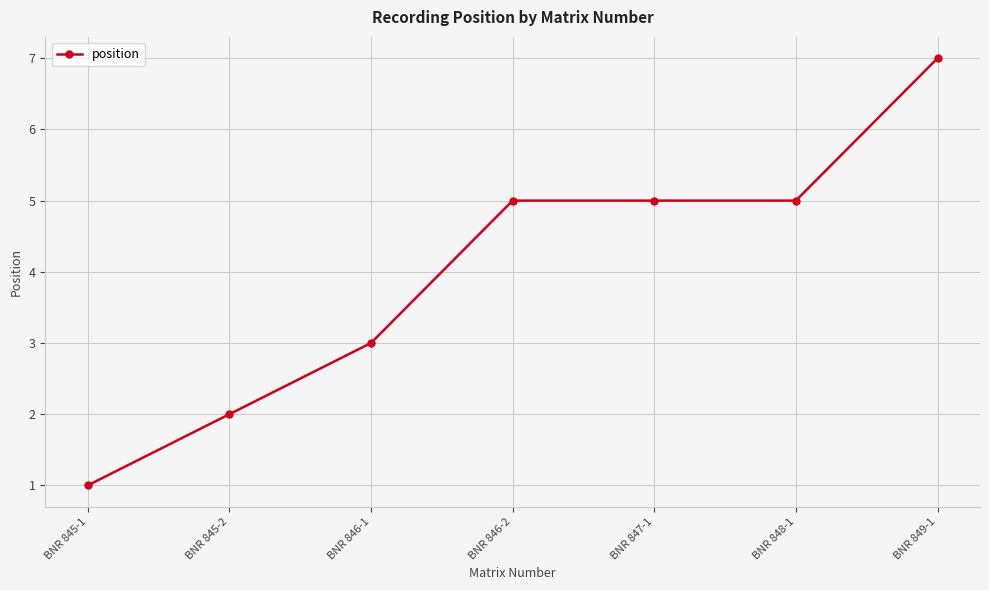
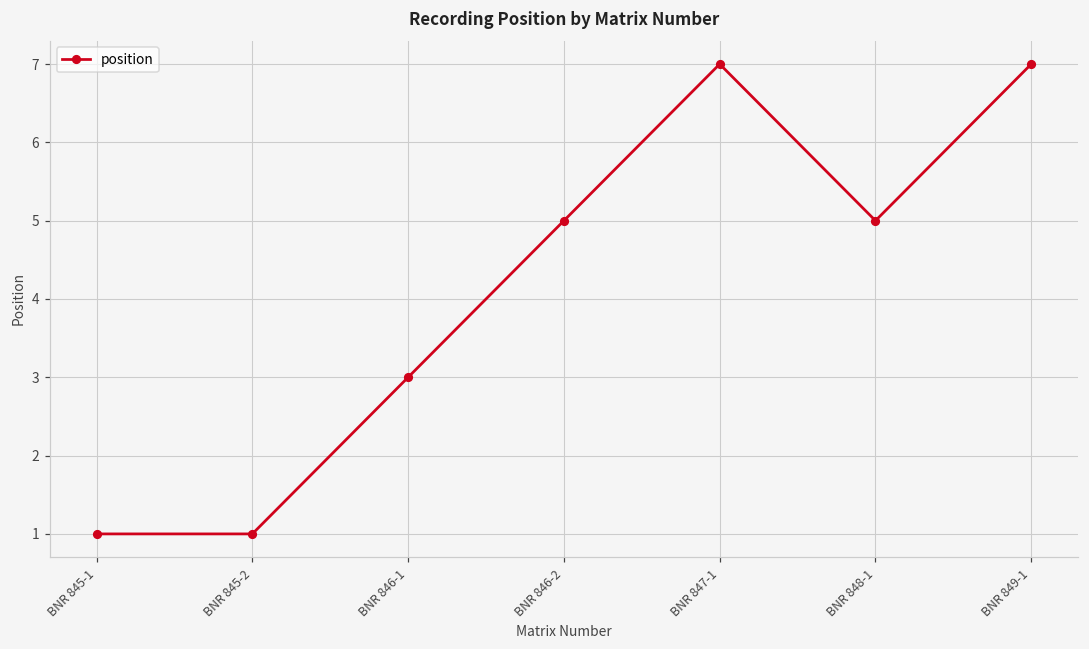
  {
    "BNR 845-1": 1,
-   "BNR 845-2": 2,
+   "BNR 845-2": 1,
    "BNR 846-1": 3,
    "BNR 846-2": 5,
-   "BNR 847-1": 5,
+   "BNR 847-1": 7,
    "BNR 848-1": 5,
    "BNR 849-1": 7
  }
